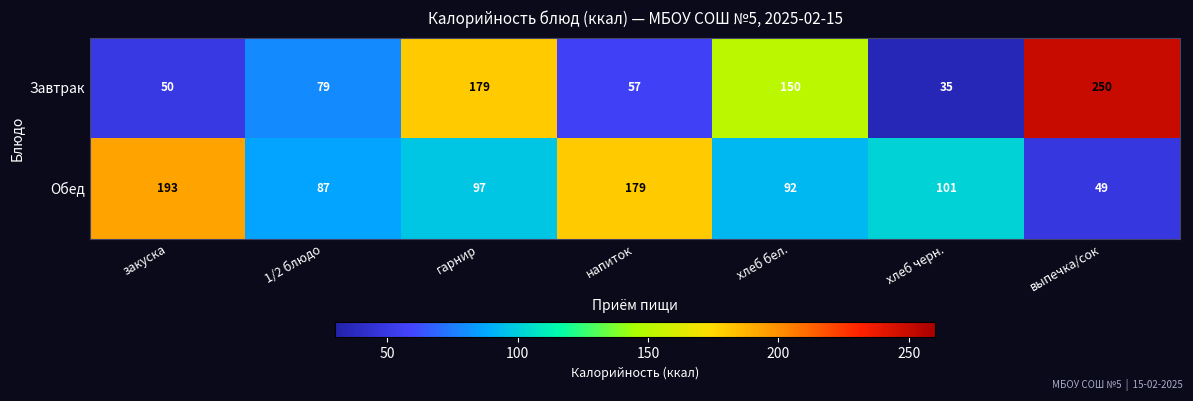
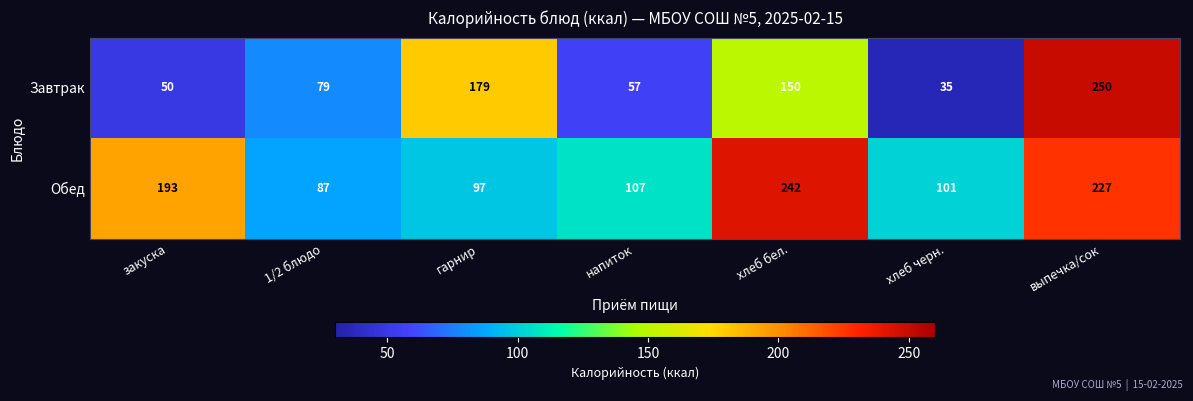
  {
    "Завтрак": {
      "закуска": 50,
      "1/2 блюдо": 79,
      "гарнир": 179,
      "напиток": 57,
      "хлеб бел.": 150,
      "хлеб черн.": 35,
      "выпечка/сок": 250
    },
    "Обед": {
      "закуска": 193,
      "1/2 блюдо": 87,
      "гарнир": 97,
-     "напиток": 179,
-     "хлеб бел.": 92,
+     "напиток": 107,
+     "хлеб бел.": 242,
      "хлеб черн.": 101,
-     "выпечка/сок": 49
+     "выпечка/сок": 227
    }
  }
